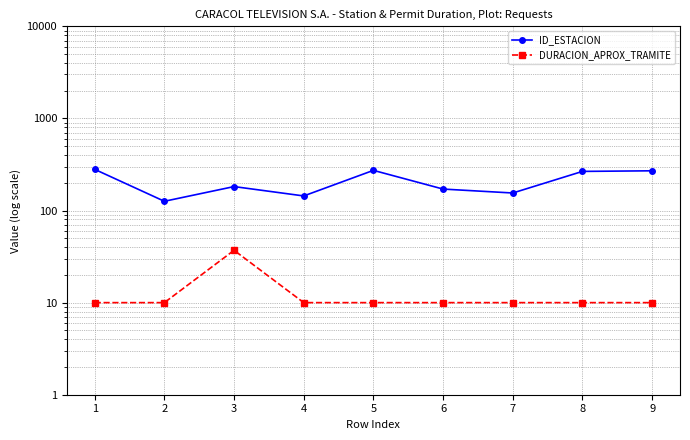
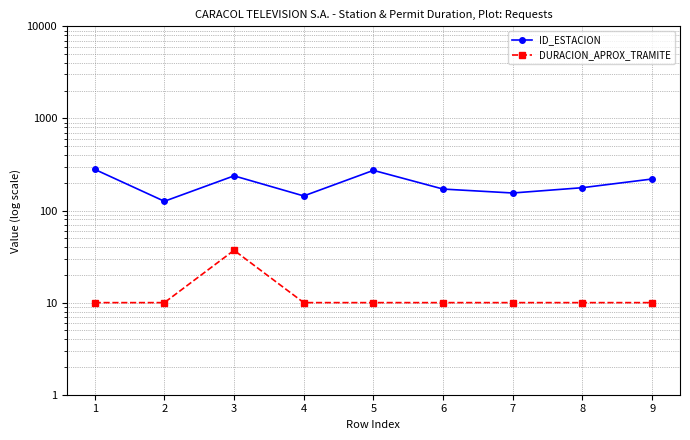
  {
    "ID_ESTACION": {
      "1": 280,
      "2": 130,
-     "3": 180,
+     "3": 240,
      "4": 140,
      "5": 270,
      "6": 170,
      "7": 160,
-     "8": 270,
-     "9": 270
+     "8": 180,
+     "9": 220
    },
    "DURACION_APROX_TRAMITE": {
      "1": 10,
      "2": 10,
      "3": 37,
      "4": 10,
      "5": 10,
      "6": 10,
      "7": 10,
      "8": 10,
      "9": 10
    }
  }
